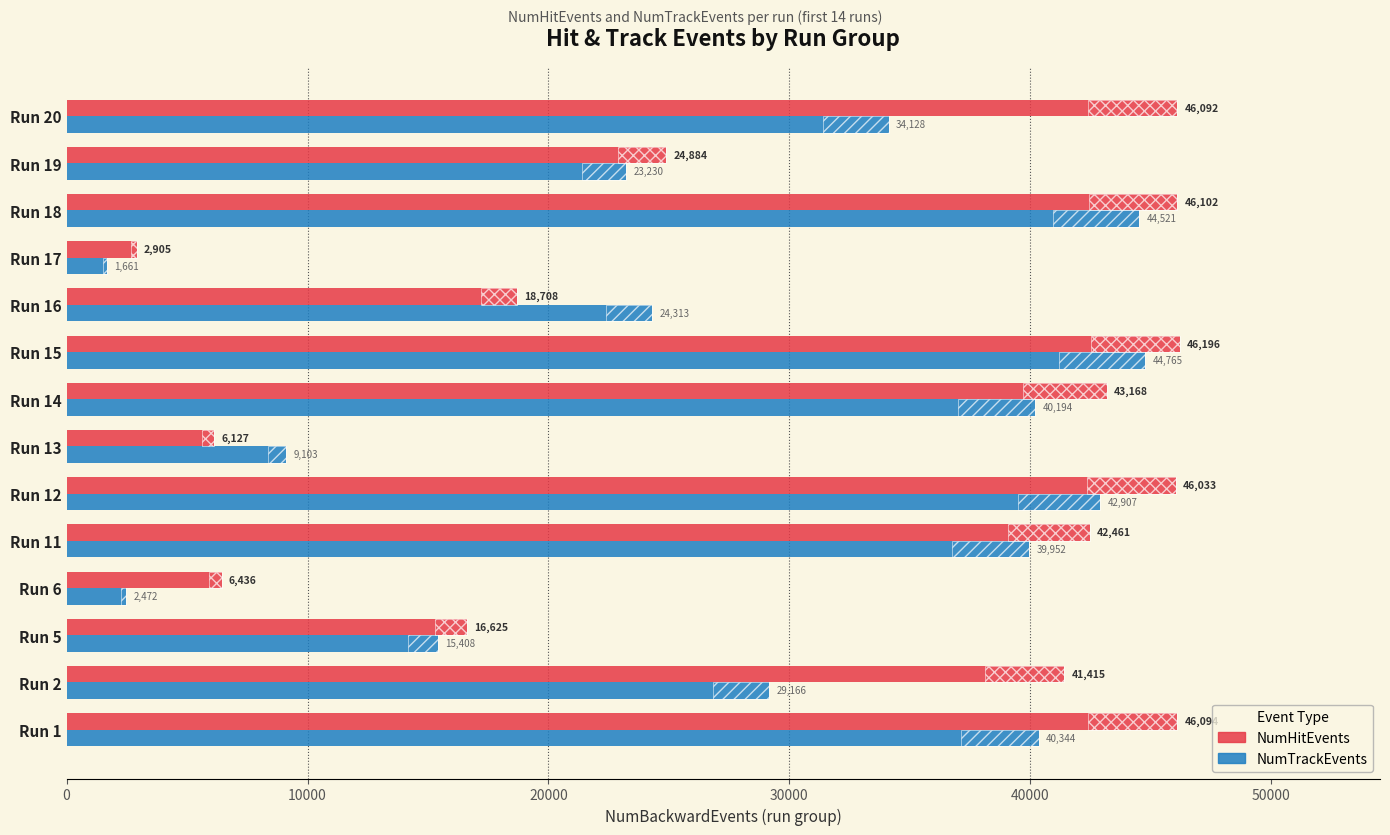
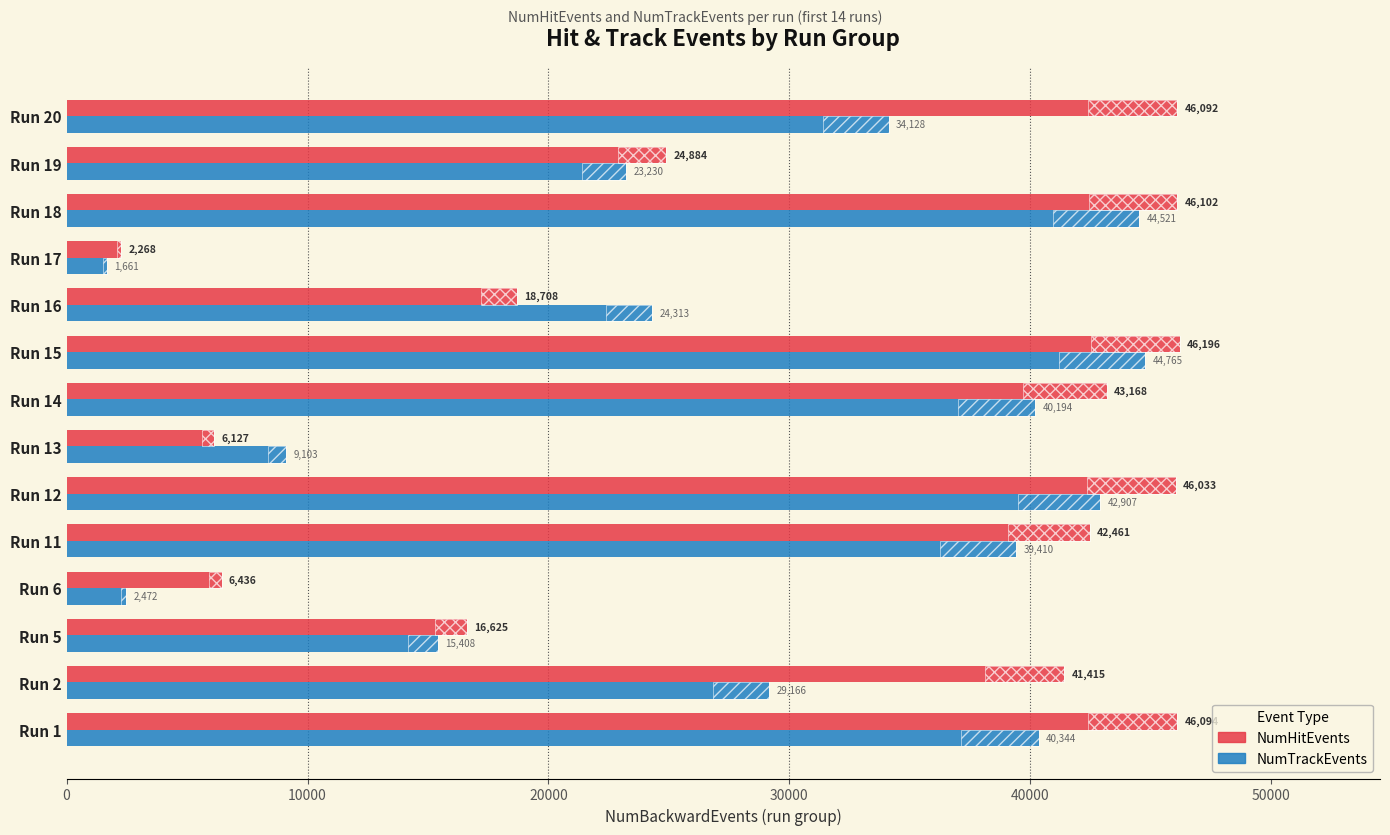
  {
    "NumHitEvents": {
      "Run 20": "46,092",
      "Run 19": "24,884",
      "Run 18": "46,102",
-     "Run 17": "2,905",
+     "Run 17": "2,268",
      "Run 16": "18,708",
      "Run 15": "46,196",
      "Run 14": "43,168",
      "Run 13": "6,127",
      "Run 12": "46,033",
      "Run 11": "42,461",
      "Run 6": "6,436",
      "Run 5": "16,625",
      "Run 2": "41,415"
    },
    "NumTrackEvents": {
      "Run 20": "34,128",
      "Run 19": "23,230",
      "Run 18": "44,521",
      "Run 17": "1,661",
      "Run 16": "24,313",
      "Run 15": "44,765",
      "Run 14": "40,194",
      "Run 13": "9,103",
      "Run 12": "42,907",
-     "Run 11": "39,952",
+     "Run 11": "39,410",
      "Run 6": "2,472",
      "Run 5": "15,408",
      "Run 2": "29,166",
      "Run 1": "40,344"
    }
  }
